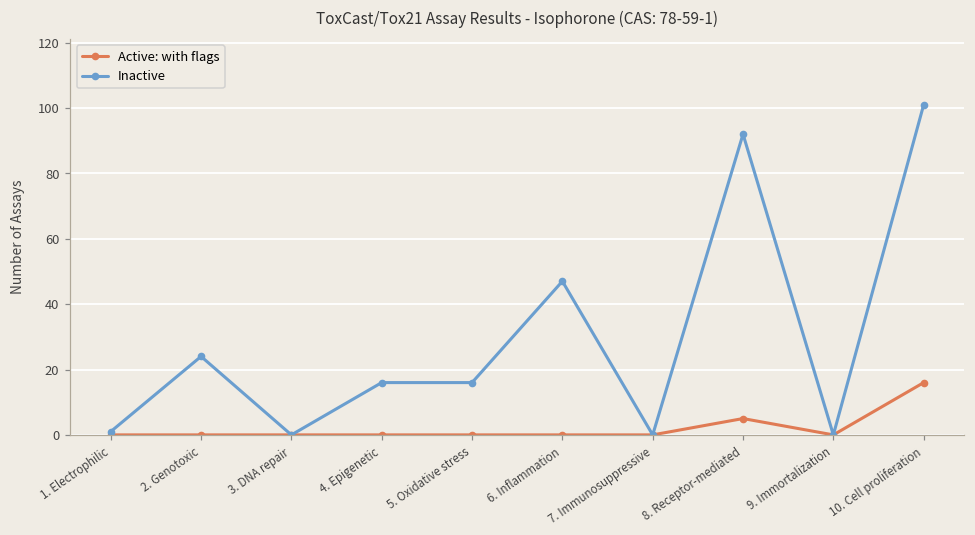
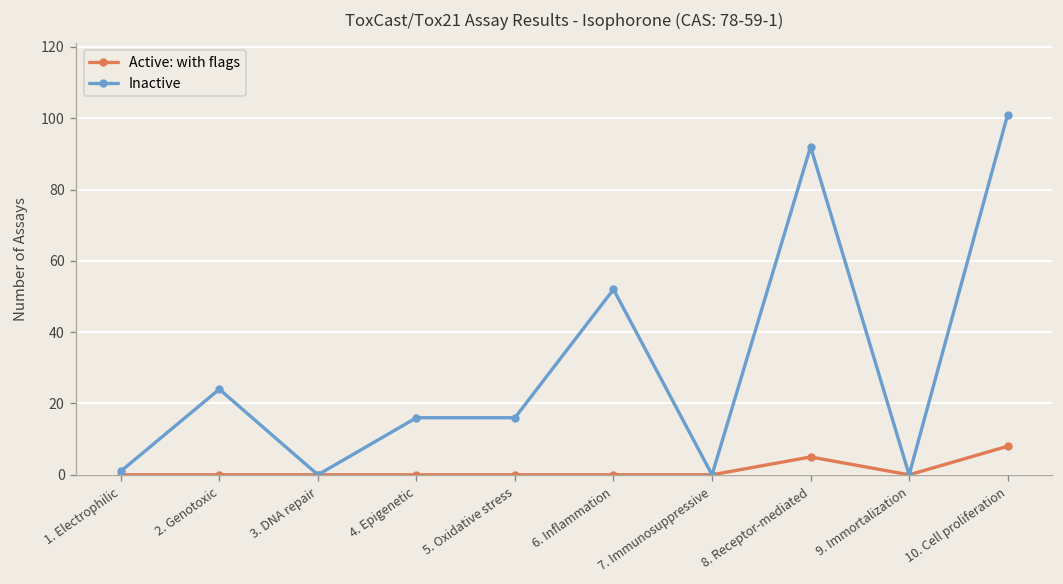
  {
    "Active: with flags": {
      "1. Electrophilic": 0,
      "2. Genotoxic": 0,
      "4. Epigenetic": 0,
      "5. Oxidative stress": 0,
      "6. Inflammation": 0,
      "8. Receptor-mediated": 5,
-     "10. Cell proliferation": 16
+     "10. Cell proliferation": 8
    },
    "Inactive": {
      "1. Electrophilic": 1,
      "2. Genotoxic": 24,
      "4. Epigenetic": 16,
      "5. Oxidative stress": 16,
-     "6. Inflammation": 47,
+     "6. Inflammation": 52,
      "8. Receptor-mediated": 92,
      "10. Cell proliferation": 101
    }
  }
